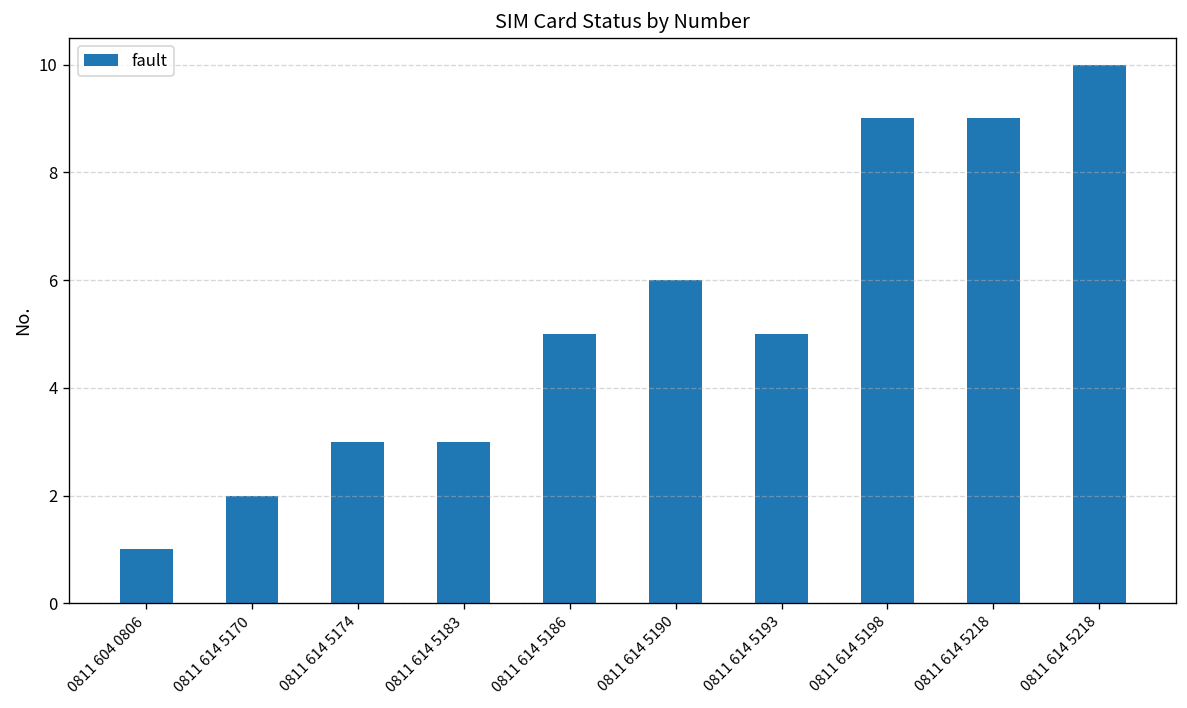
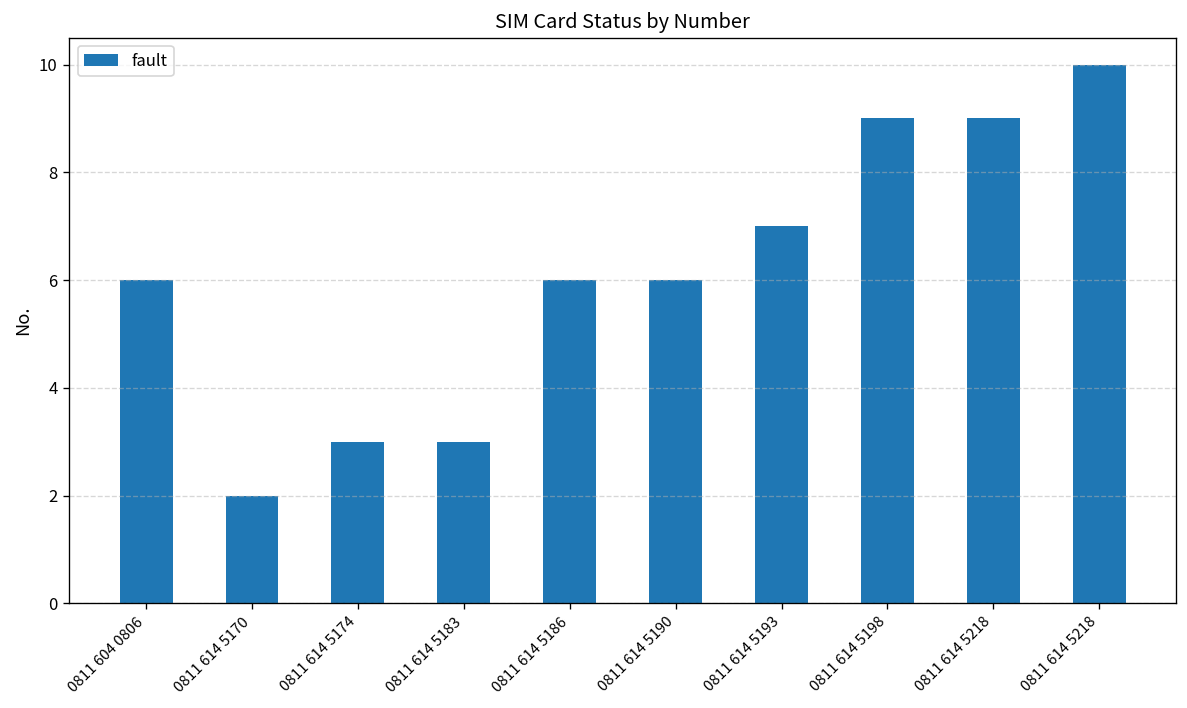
  {
-   "0811 604 0806": 1,
+   "0811 604 0806": 6,
    "0811 614 5170": 2,
    "0811 614 5174": 3,
    "0811 614 5183": 3,
-   "0811 614 5186": 5,
+   "0811 614 5186": 6,
    "0811 614 5190": 6,
-   "0811 614 5193": 5,
+   "0811 614 5193": 7,
    "0811 614 5198": 9
  }
